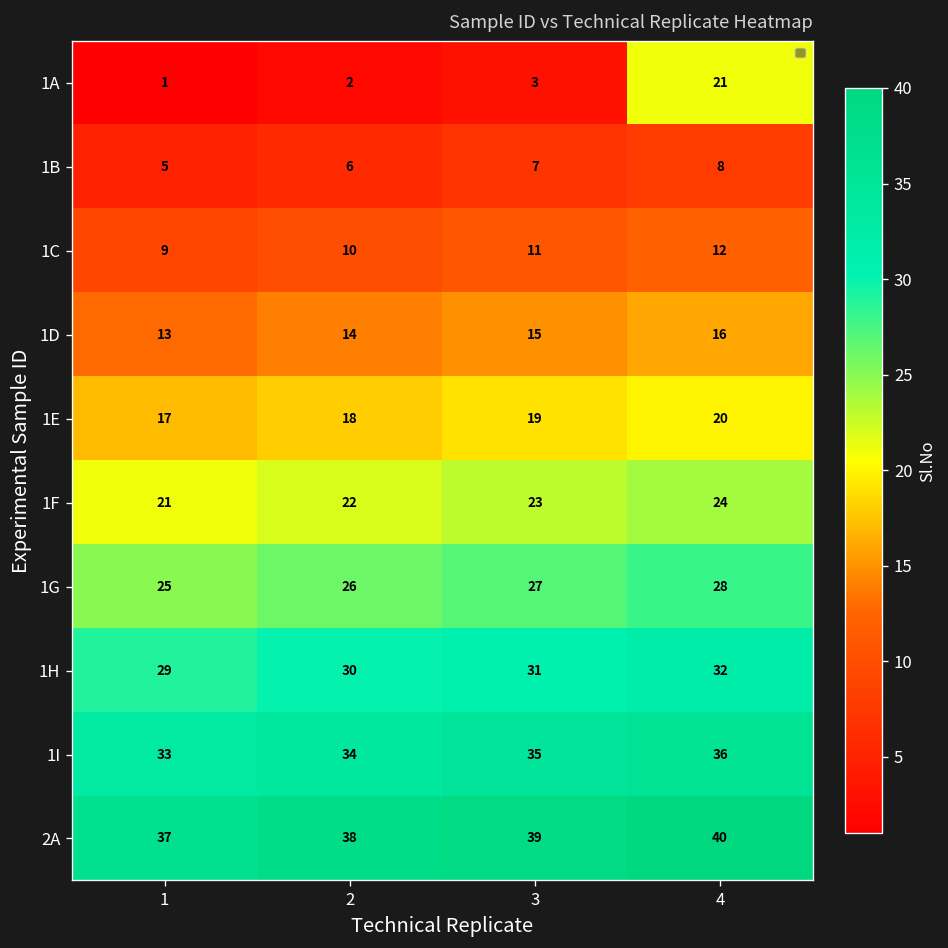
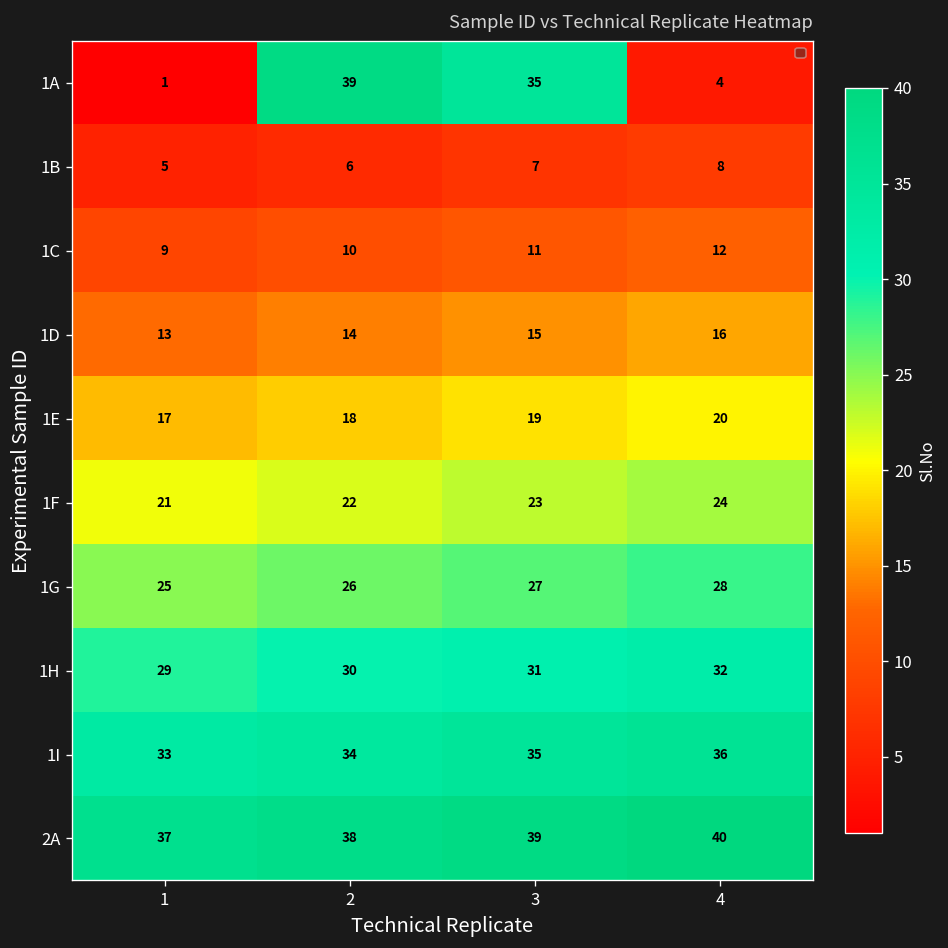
  {
    "1A": {
      "1": 1,
-     "2": 2,
-     "3": 3,
-     "4": 21
+     "2": 39,
+     "3": 35,
+     "4": 4
    },
    "1B": {
      "1": 5,
      "2": 6,
      "3": 7,
      "4": 8
    },
    "1C": {
      "1": 9,
      "2": 10,
      "3": 11,
      "4": 12
    },
    "1D": {
      "1": 13,
      "2": 14,
      "3": 15,
      "4": 16
    },
    "1E": {
      "1": 17,
      "2": 18,
      "3": 19,
      "4": 20
    },
    "1F": {
      "1": 21,
      "2": 22,
      "3": 23,
      "4": 24
    },
    "1G": {
      "1": 25,
      "2": 26,
      "3": 27,
      "4": 28
    },
    "1H": {
      "1": 29,
      "2": 30,
      "3": 31,
      "4": 32
    },
    "1I": {
      "1": 33,
      "2": 34,
      "3": 35,
      "4": 36
    },
    "2A": {
      "1": 37,
      "2": 38,
      "3": 39,
      "4": 40
    }
  }
